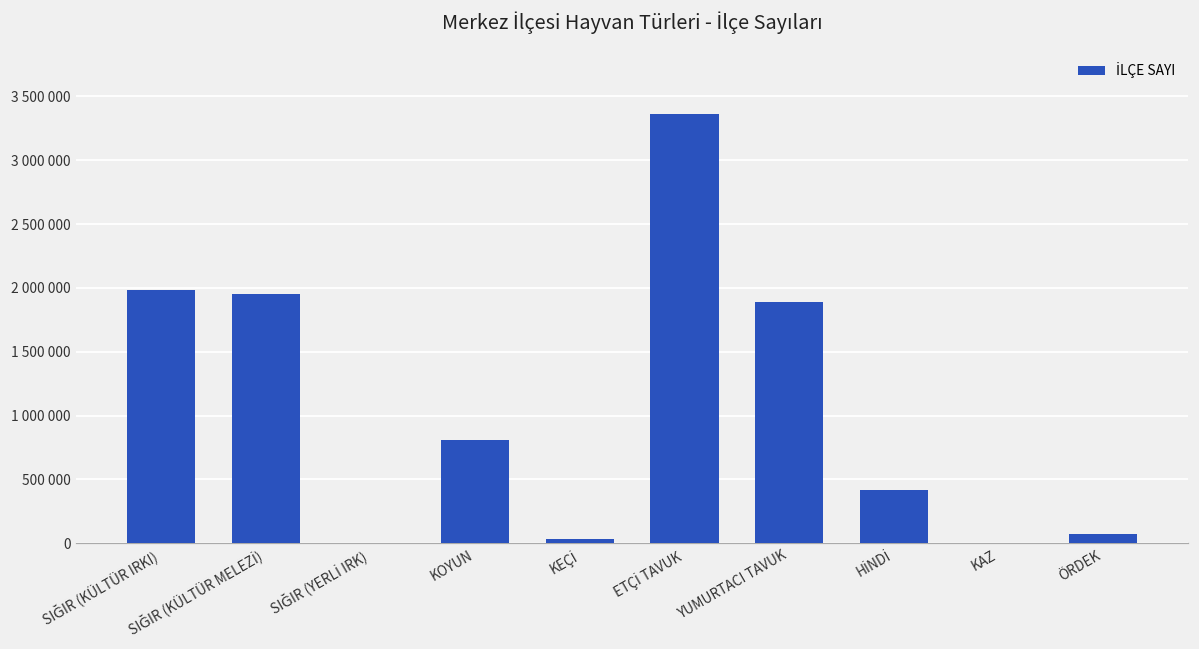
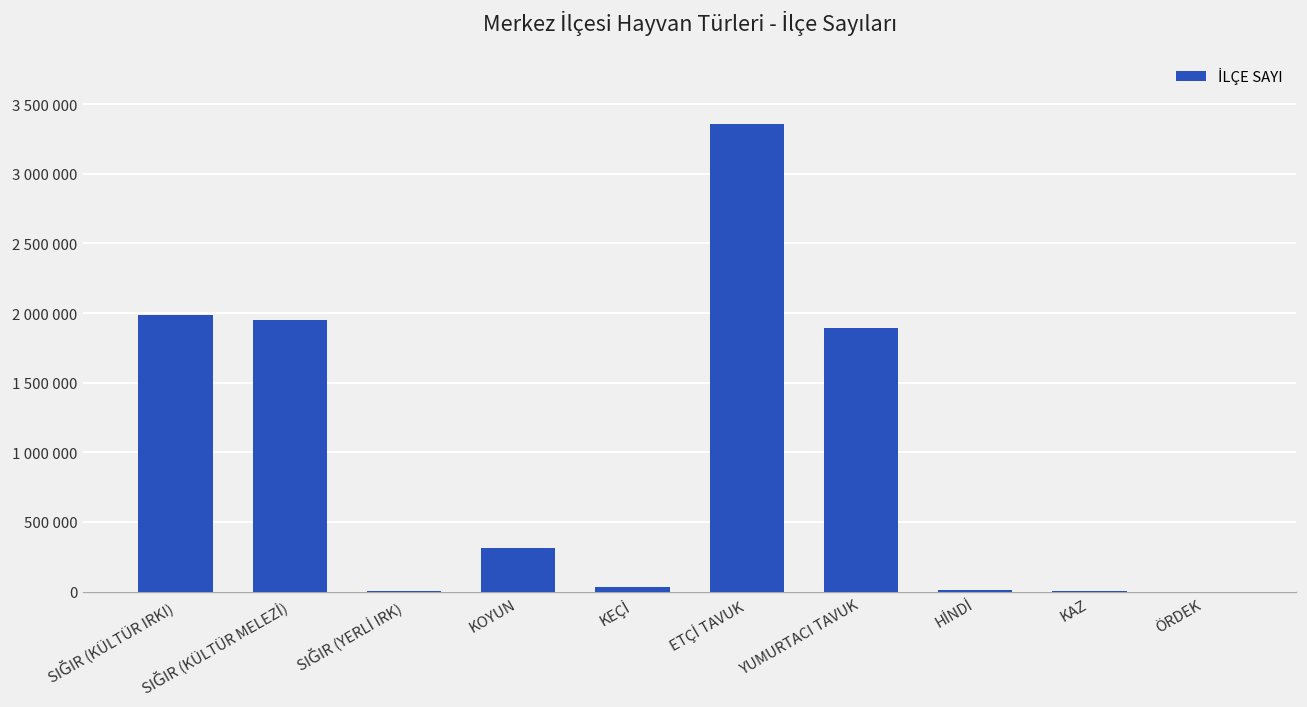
  {
    "SIĞIR (KÜLTÜR IRKI)": 1990000,
    "SIĞIR (KÜLTÜR MELEZİ)": 1950000,
-   "KOYUN": 810000,
+   "KOYUN": 310000,
    "KEÇİ": 30000,
    "ETÇİ TAVUK": 3360000,
    "YUMURTACI TAVUK": 1890000,
-   "HİNDİ": 420000,
-   "ÖRDEK": 70000
+   "HİNDİ": 10000,
+   "ÖRDEK": 0
  }
